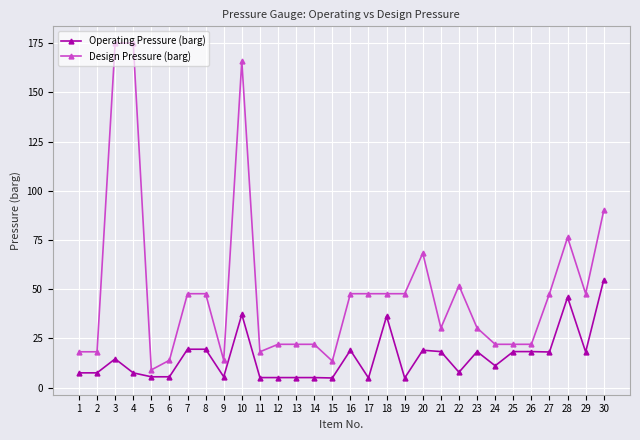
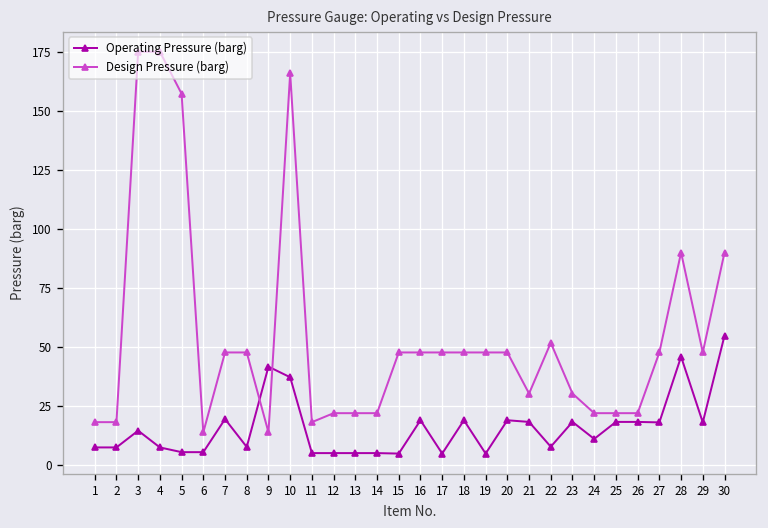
  {
    "Operating Pressure (barg)": {
      "1": 8,
      "2": 8,
      "3": 15,
      "4": 8,
      "5": 6,
      "6": 6,
      "7": 20,
-     "8": 20,
-     "9": 6,
+     "8": 8,
+     "9": 42,
      "10": 37,
      "11": 5,
      "12": 5,
      "13": 5,
      "14": 5,
      "15": 5,
      "16": 19,
      "17": 5,
-     "18": 36,
+     "18": 19,
      "19": 5,
      "20": 19,
      "21": 18,
      "22": 8,
      "23": 18,
      "24": 11,
      "25": 18,
      "26": 18,
      "27": 18,
      "28": 46,
      "29": 18,
      "30": 55
    },
    "Design Pressure (barg)": {
      "1": 18,
      "2": 18,
-     "5": 9,
+     "5": 157,
      "6": 14,
      "7": 48,
      "8": 48,
      "9": 14,
      "10": 166,
      "11": 18,
      "12": 22,
      "13": 22,
      "14": 22,
-     "15": 14,
+     "15": 48,
      "16": 48,
      "17": 48,
      "18": 48,
      "19": 48,
-     "20": 68,
+     "20": 48,
      "21": 30,
      "22": 52,
      "23": 30,
      "24": 22,
      "25": 22,
      "26": 22,
      "27": 48,
-     "28": 76,
+     "28": 90,
      "29": 48,
      "30": 90
    }
  }
